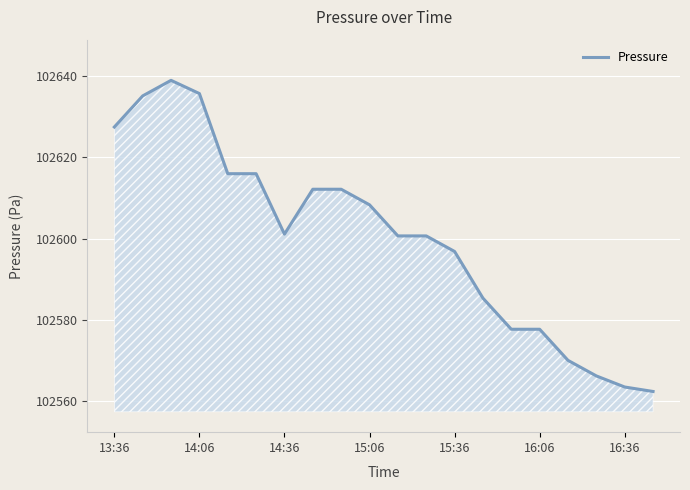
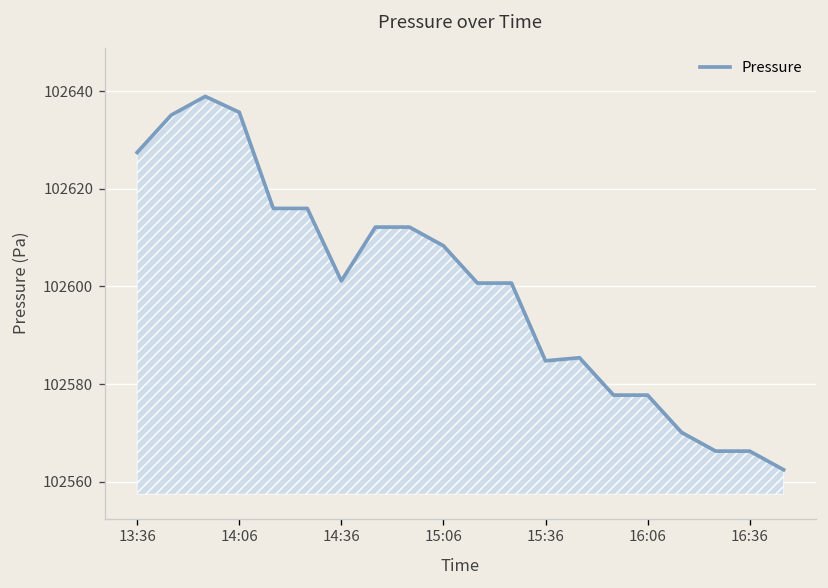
  {
    "13:36": 102627,
    "14:06": 102636,
    "14:36": 102601,
    "15:06": 102608,
-   "15:36": 102597,
+   "15:36": 102585,
    "16:06": 102578,
-   "16:36": 102564
+   "16:36": 102566
  }
